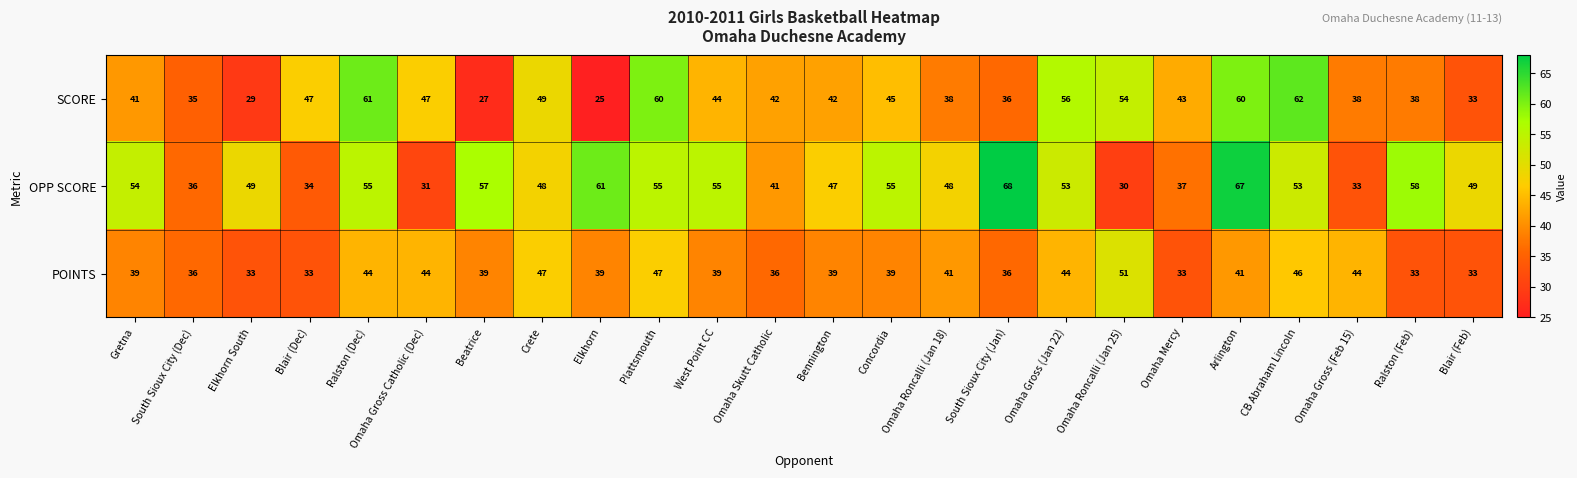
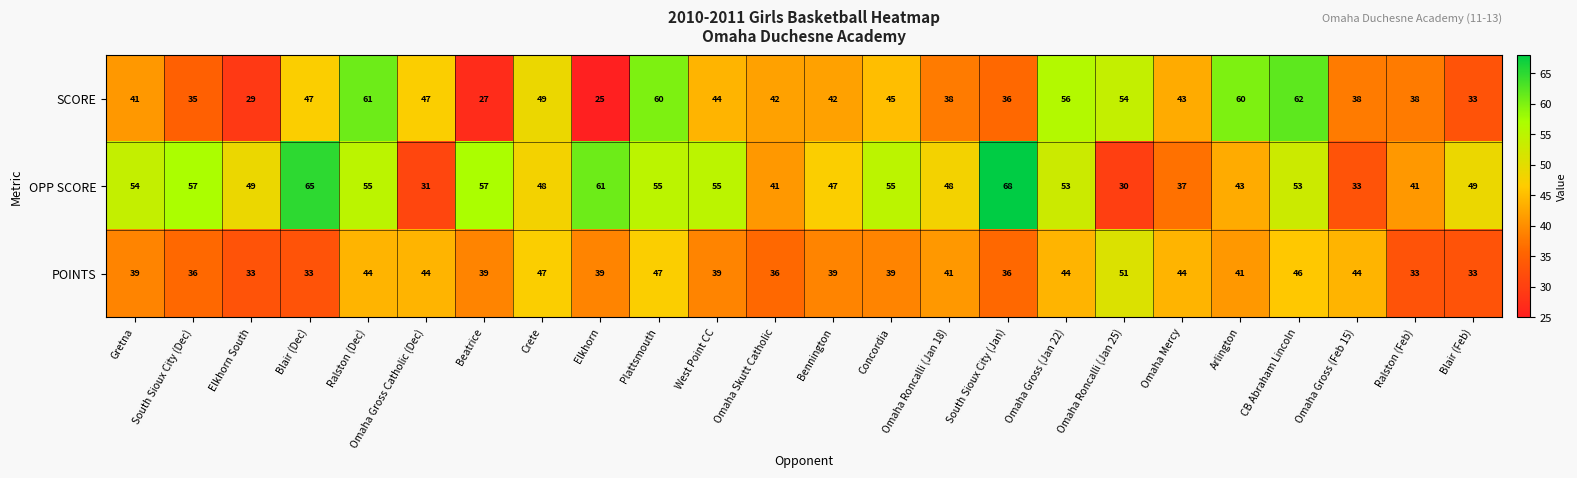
  {
    "SCORE": {
      "Gretna": 41,
      "South Sioux City (Dec)": 35,
      "Elkhorn South": 29,
      "Blair (Dec)": 47,
      "Ralston (Dec)": 61,
      "Omaha Gross Catholic (Dec)": 47,
      "Beatrice": 27,
      "Crete": 49,
      "Elkhorn": 25,
      "Plattsmouth": 60,
      "West Point CC": 44,
      "Omaha Skutt Catholic": 42,
      "Bennington": 42,
      "Concordia": 45,
      "Omaha Roncalli (Jan 18)": 38,
      "South Sioux City (Jan)": 36,
      "Omaha Gross (Jan 22)": 56,
      "Omaha Roncalli (Jan 25)": 54,
      "Omaha Mercy": 43,
      "Arlington": 60,
      "CB Abraham Lincoln": 62,
      "Omaha Gross (Feb 15)": 38,
      "Ralston (Feb)": 38,
      "Blair (Feb)": 33
    },
    "OPP SCORE": {
      "Gretna": 54,
-     "South Sioux City (Dec)": 36,
+     "South Sioux City (Dec)": 57,
      "Elkhorn South": 49,
-     "Blair (Dec)": 34,
+     "Blair (Dec)": 65,
      "Ralston (Dec)": 55,
      "Omaha Gross Catholic (Dec)": 31,
      "Beatrice": 57,
      "Crete": 48,
      "Elkhorn": 61,
      "Plattsmouth": 55,
      "West Point CC": 55,
      "Omaha Skutt Catholic": 41,
      "Bennington": 47,
      "Concordia": 55,
      "Omaha Roncalli (Jan 18)": 48,
      "South Sioux City (Jan)": 68,
      "Omaha Gross (Jan 22)": 53,
      "Omaha Roncalli (Jan 25)": 30,
      "Omaha Mercy": 37,
-     "Arlington": 67,
+     "Arlington": 43,
      "CB Abraham Lincoln": 53,
      "Omaha Gross (Feb 15)": 33,
-     "Ralston (Feb)": 58,
+     "Ralston (Feb)": 41,
      "Blair (Feb)": 49
    },
    "POINTS": {
      "Gretna": 39,
      "South Sioux City (Dec)": 36,
      "Elkhorn South": 33,
      "Blair (Dec)": 33,
      "Ralston (Dec)": 44,
      "Omaha Gross Catholic (Dec)": 44,
      "Beatrice": 39,
      "Crete": 47,
      "Elkhorn": 39,
      "Plattsmouth": 47,
      "West Point CC": 39,
      "Omaha Skutt Catholic": 36,
      "Bennington": 39,
      "Concordia": 39,
      "Omaha Roncalli (Jan 18)": 41,
      "South Sioux City (Jan)": 36,
      "Omaha Gross (Jan 22)": 44,
      "Omaha Roncalli (Jan 25)": 51,
-     "Omaha Mercy": 33,
+     "Omaha Mercy": 44,
      "Arlington": 41,
      "CB Abraham Lincoln": 46,
      "Omaha Gross (Feb 15)": 44,
      "Ralston (Feb)": 33,
      "Blair (Feb)": 33
    }
  }
